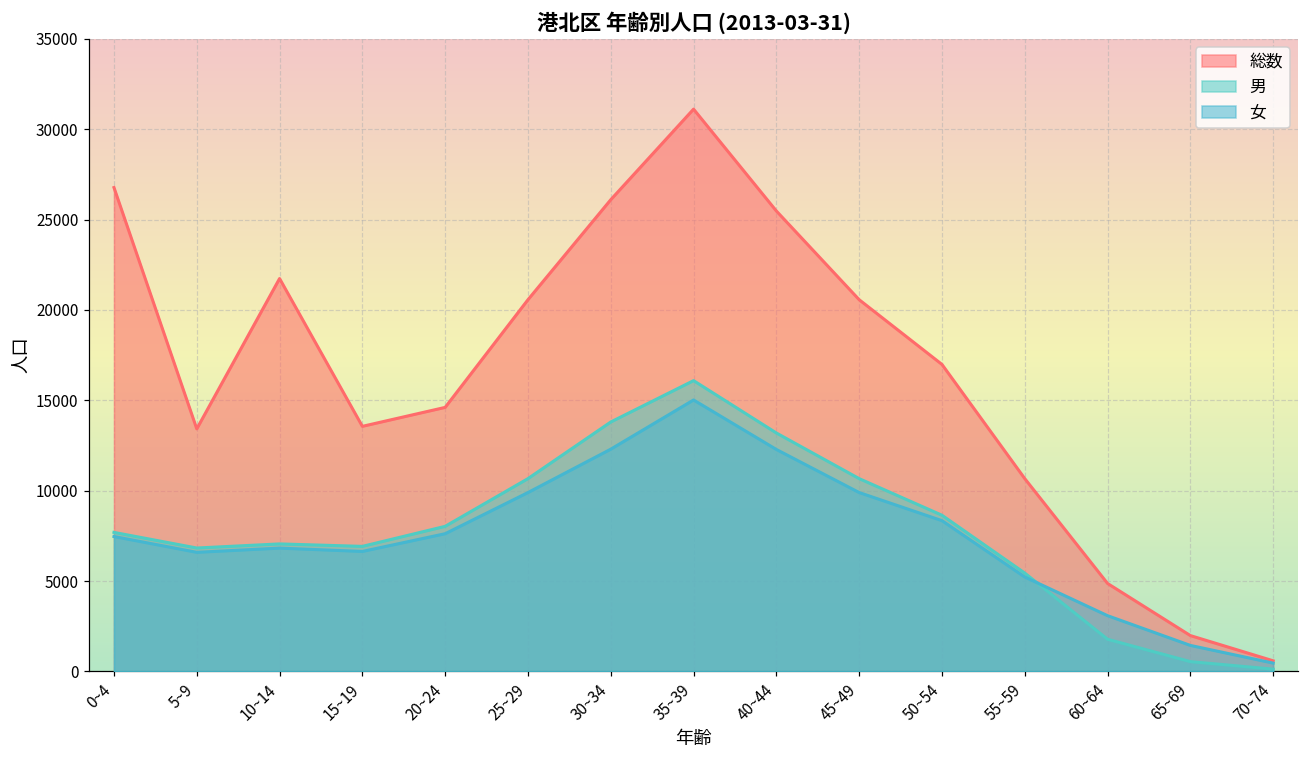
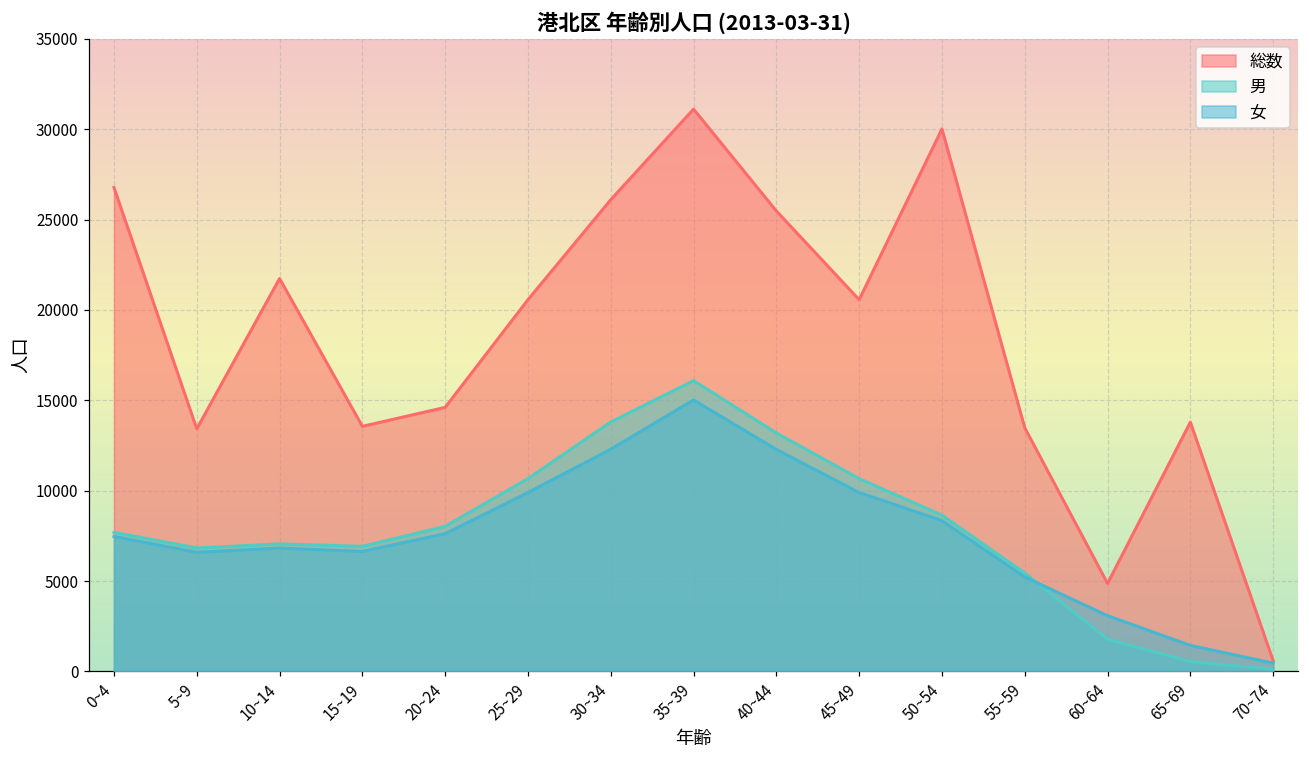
  {
    "総数": {
      "0~4": 26800,
      "5~9": 13400,
      "10~14": 21700,
      "15~19": 13600,
      "20~24": 14600,
      "25~29": 20600,
      "30~34": 26100,
      "35~39": 31100,
      "40~44": 25500,
      "45~49": 20600,
-     "50~54": 17000,
-     "55~59": 10700,
+     "50~54": 30000,
+     "55~59": 13500,
      "60~64": 4900,
-     "65~69": 2000
+     "65~69": 13800
    }
  }
